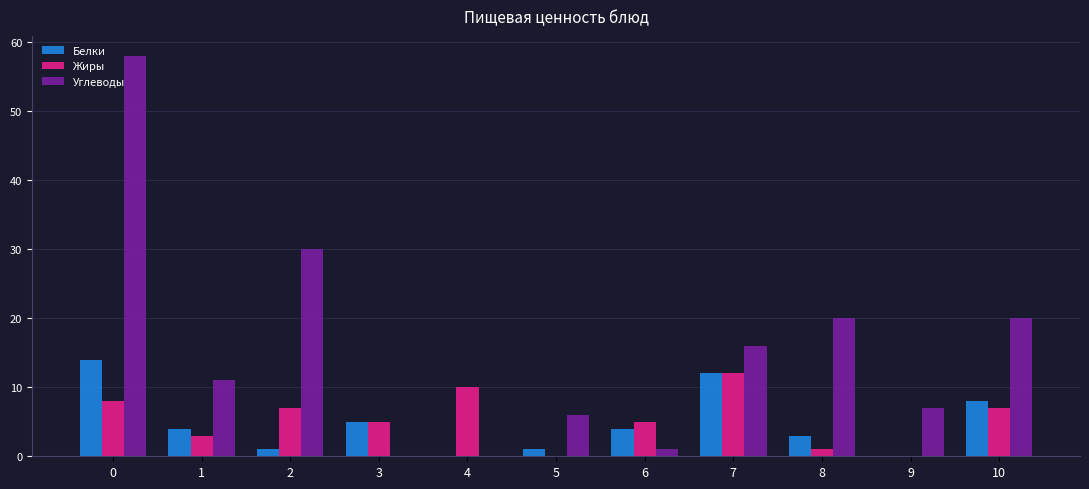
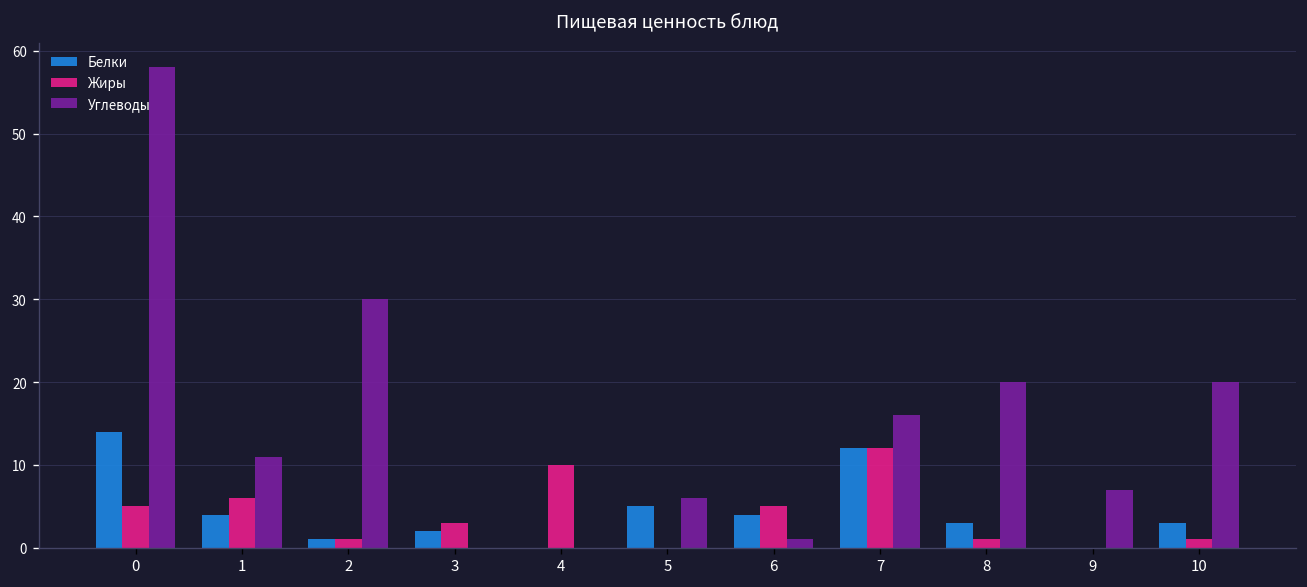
  {
    "Белки": {
      "0": 14,
      "1": 4,
      "2": 1,
-     "3": 5,
+     "3": 2,
      "4": 0,
-     "5": 1,
+     "5": 5,
      "6": 4,
      "7": 12,
      "8": 3,
      "9": 0,
-     "10": 8
+     "10": 3
    },
    "Жиры": {
-     "0": 8,
-     "1": 3,
-     "2": 7,
-     "3": 5,
+     "0": 5,
+     "1": 6,
+     "2": 1,
+     "3": 3,
      "4": 10,
      "5": 0,
      "6": 5,
      "7": 12,
      "8": 1,
      "9": 0,
-     "10": 7
+     "10": 1
    },
    "Углеводы": {
      "0": 58,
      "1": 11,
      "2": 30,
      "3": 0,
      "4": 0,
      "5": 6,
      "6": 1,
      "7": 16,
      "8": 20,
      "9": 7,
      "10": 20
    }
  }
